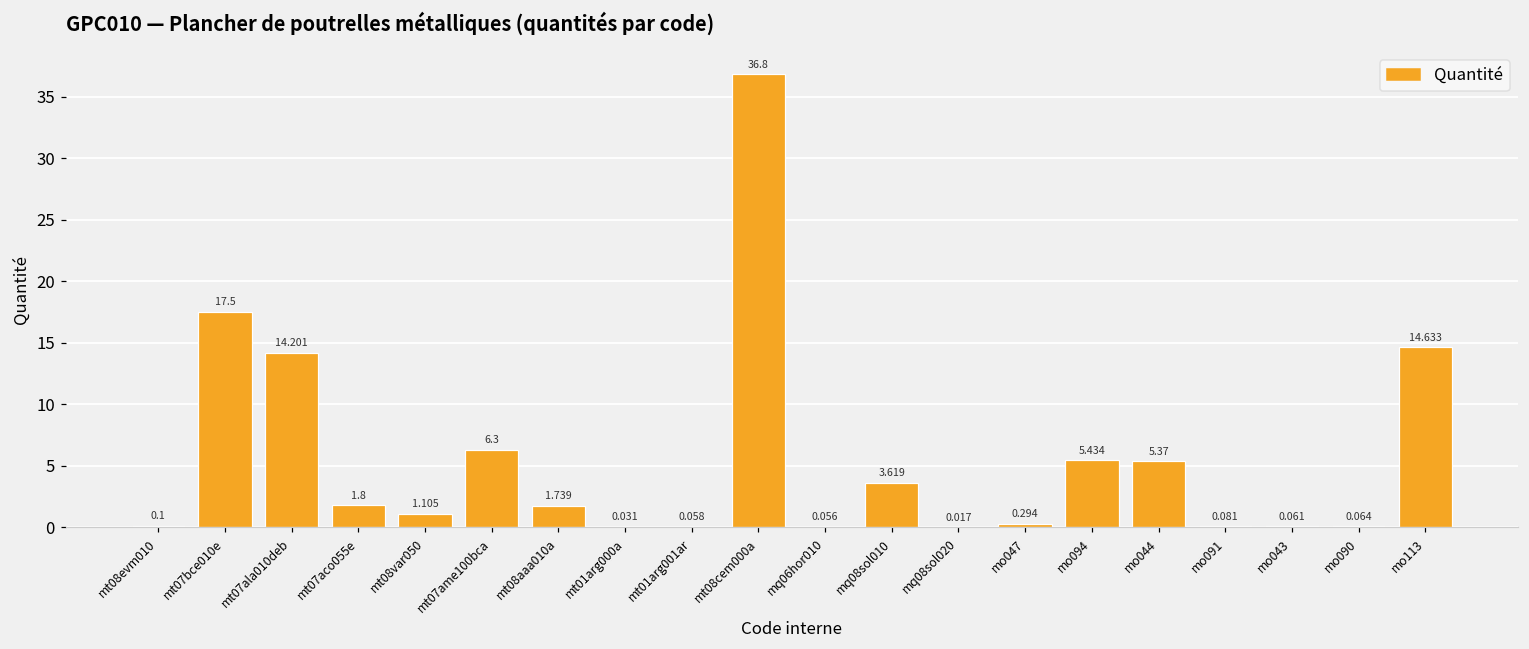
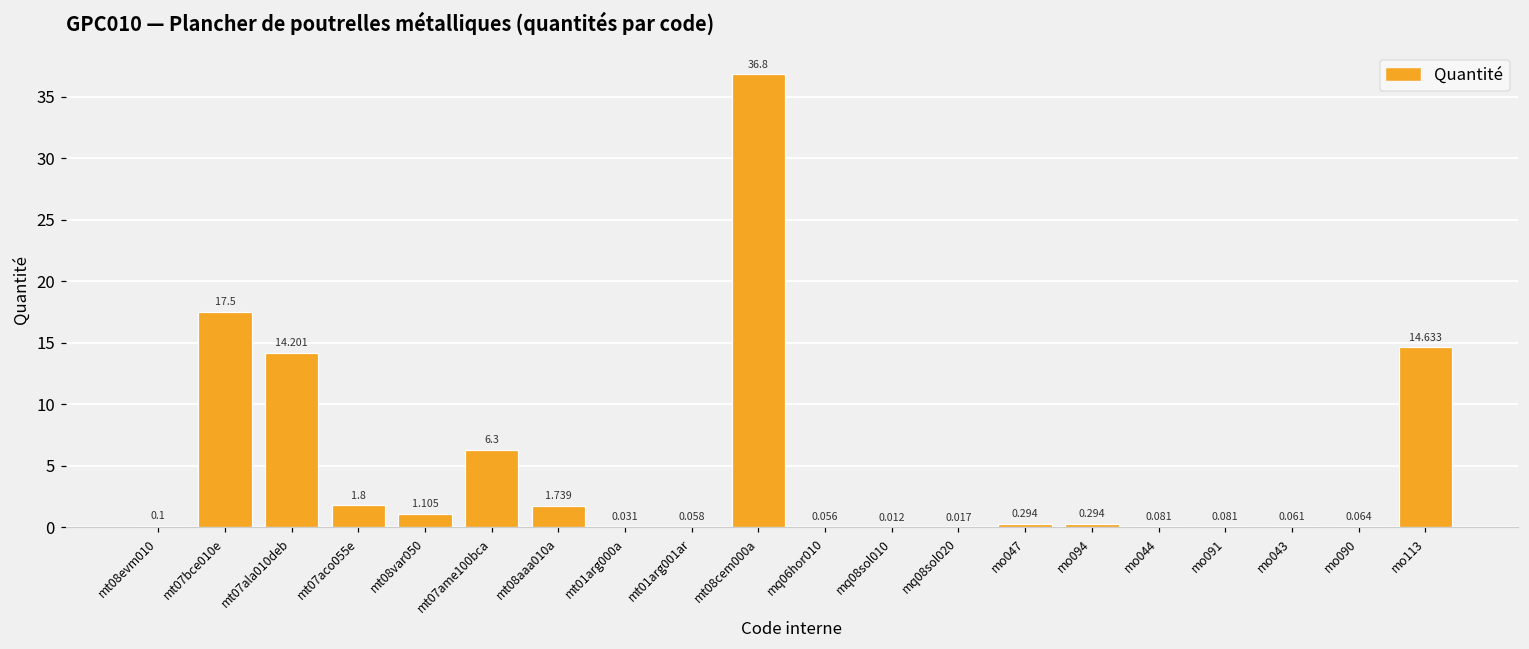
  {
    "mt08evm010": 0.1,
    "mt07bce010e": 17.5,
    "mt07ala010deb": 14.201,
    "mt07aco055e": 1.8,
    "mt08var050": 1.105,
    "mt07ame100bca": 6.3,
    "mt08aaa010a": 1.739,
    "mt01arg000a": 0.031,
    "mt01arg001ar": 0.058,
    "mt08cem000a": 36.8,
    "mq06hor010": 0.056,
-   "mq08sol010": 3.619,
+   "mq08sol010": 0.012,
    "mq08sol020": 0.017,
    "mo047": 0.294,
-   "mo094": 5.434,
-   "mo044": 5.37,
+   "mo094": 0.294,
+   "mo044": 0.081,
    "mo091": 0.081,
    "mo043": 0.061,
    "mo090": 0.064,
    "mo113": 14.633
  }
